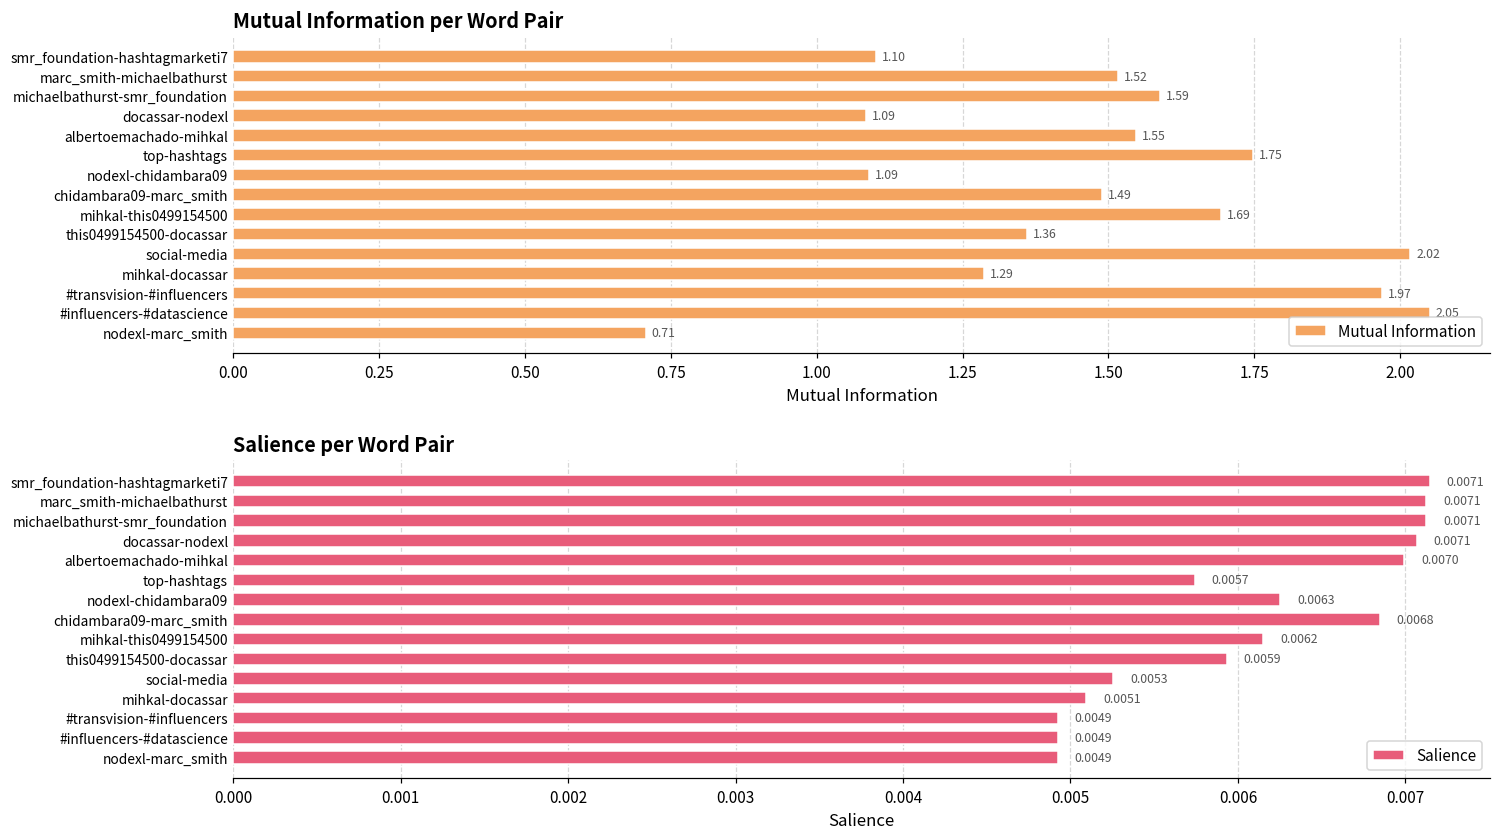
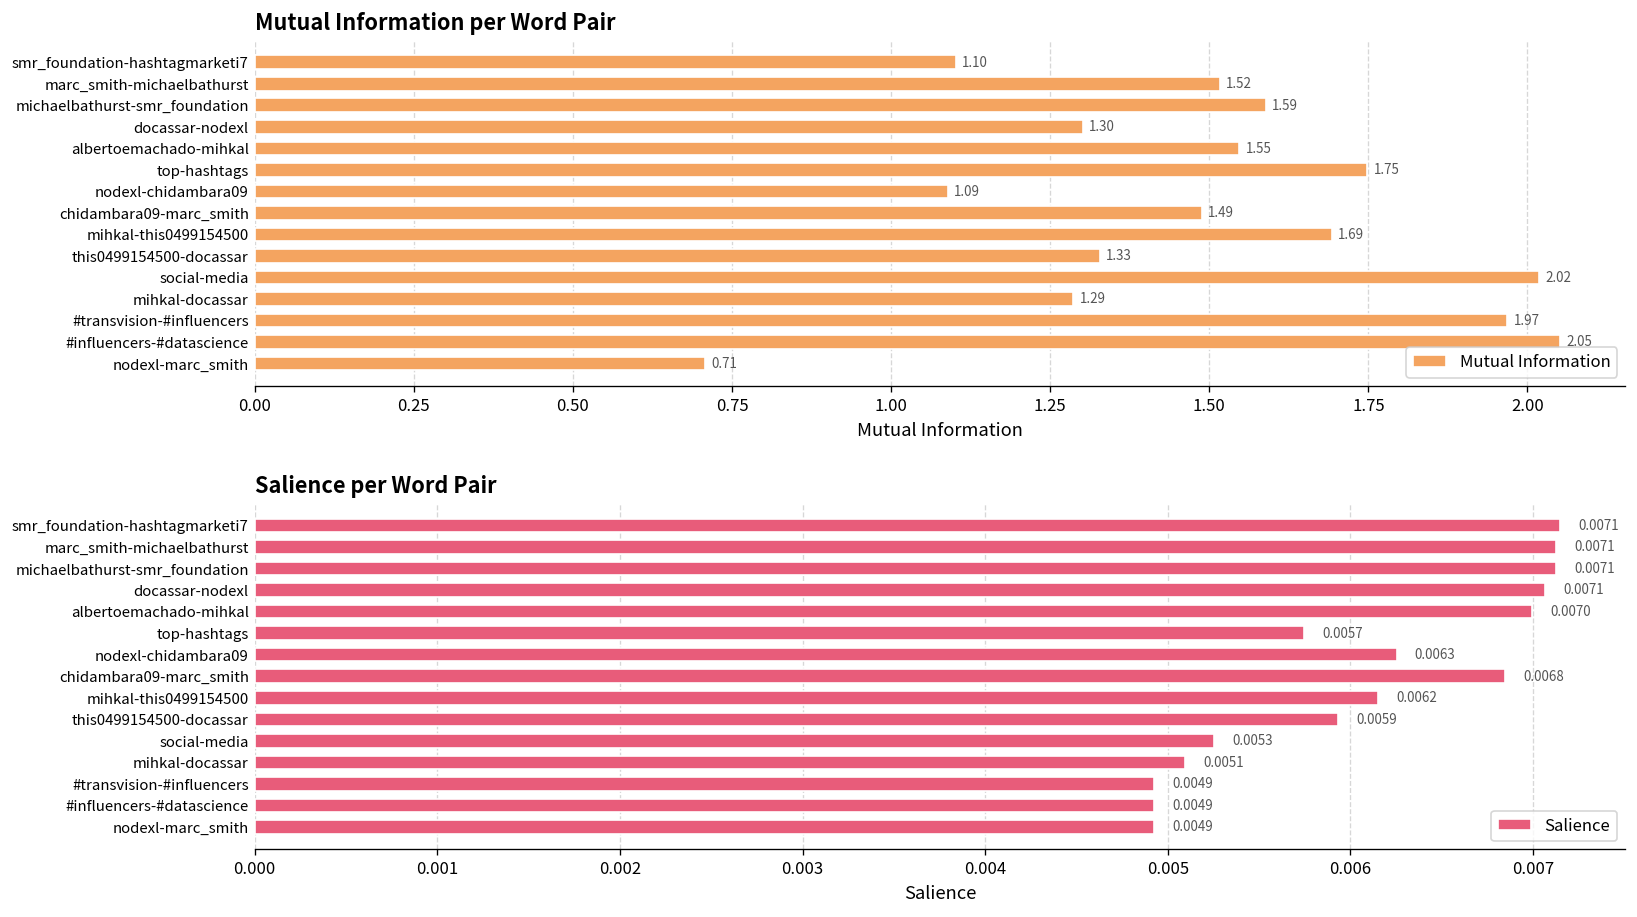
  {
    "Mutual Information per Word Pair": {
      "smr_foundation-hashtagmarketi7": 1.10,
      "marc_smith-michaelbathurst": 1.52,
      "michaelbathurst-smr_foundation": 1.59,
-     "docassar-nodexl": 1.09,
+     "docassar-nodexl": 1.30,
      "albertoemachado-mihkal": 1.55,
      "top-hashtags": 1.75,
      "nodexl-chidambara09": 1.09,
      "chidambara09-marc_smith": 1.49,
      "mihkal-this0499154500": 1.69,
-     "this0499154500-docassar": 1.36,
+     "this0499154500-docassar": 1.33,
      "social-media": 2.02,
      "mihkal-docassar": 1.29,
      "#transvision-#influencers": 1.97,
      "nodexl-marc_smith": 0.71
    },
    "Salience per Word Pair": {
      "smr_foundation-hashtagmarketi7": 0.0071,
      "marc_smith-michaelbathurst": 0.0071,
      "michaelbathurst-smr_foundation": 0.0071,
      "albertoemachado-mihkal": 0.0070,
      "top-hashtags": 0.0057,
      "nodexl-chidambara09": 0.0063,
      "chidambara09-marc_smith": 0.0068,
      "mihkal-this0499154500": 0.0062,
      "this0499154500-docassar": 0.0059,
      "social-media": 0.0053,
      "mihkal-docassar": 0.0051,
      "#transvision-#influencers": 0.0049,
      "#influencers-#datascience": 0.0049,
      "nodexl-marc_smith": 0.0049
    }
  }
